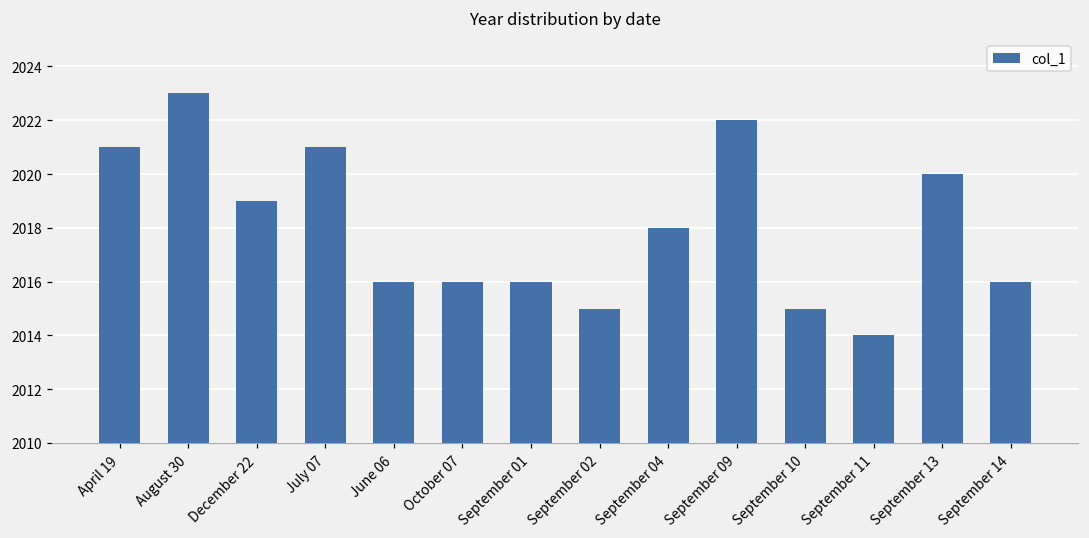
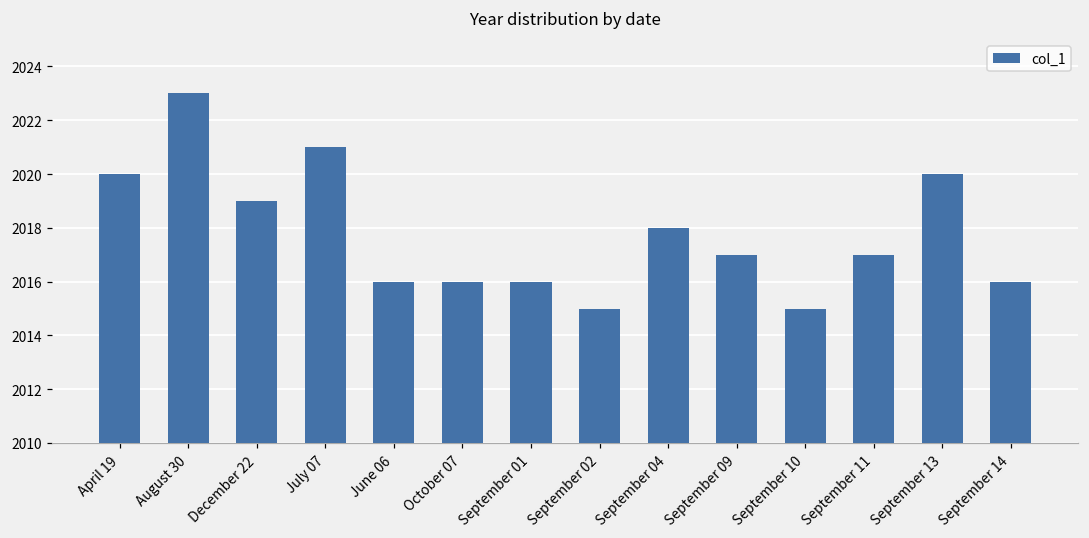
  {
-   "April 19": 2021,
+   "April 19": 2020,
    "August 30": 2023,
    "December 22": 2019,
    "July 07": 2021,
    "June 06": 2016,
    "October 07": 2016,
    "September 01": 2016,
    "September 02": 2015,
    "September 04": 2018,
-   "September 09": 2022,
+   "September 09": 2017,
    "September 10": 2015,
-   "September 11": 2014,
+   "September 11": 2017,
    "September 13": 2020,
    "September 14": 2016
  }
